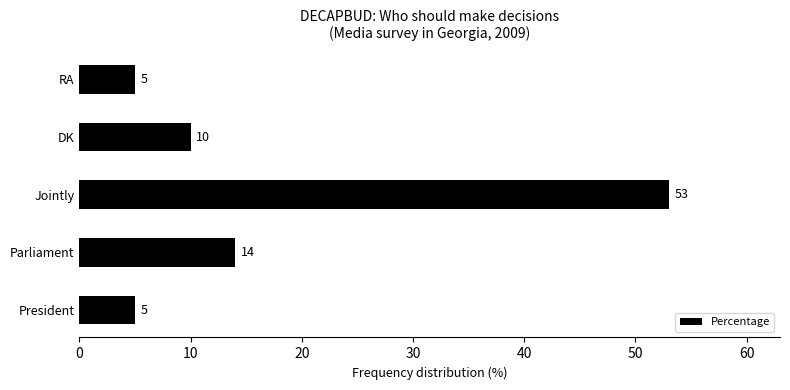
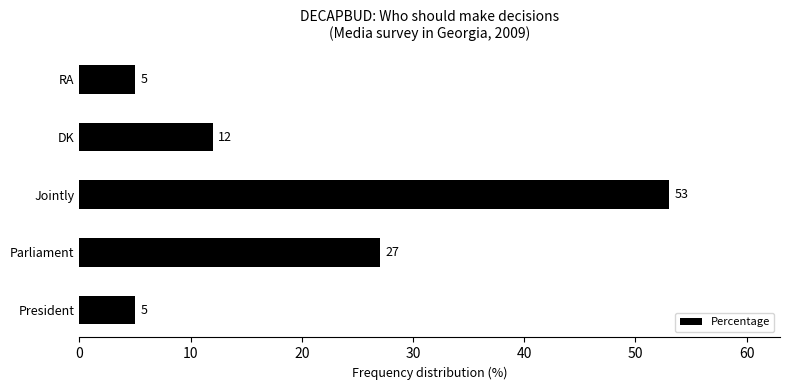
  {
    "RA": 5,
-   "DK": 10,
+   "DK": 12,
    "Jointly": 53,
-   "Parliament": 14,
+   "Parliament": 27,
    "President": 5
  }
